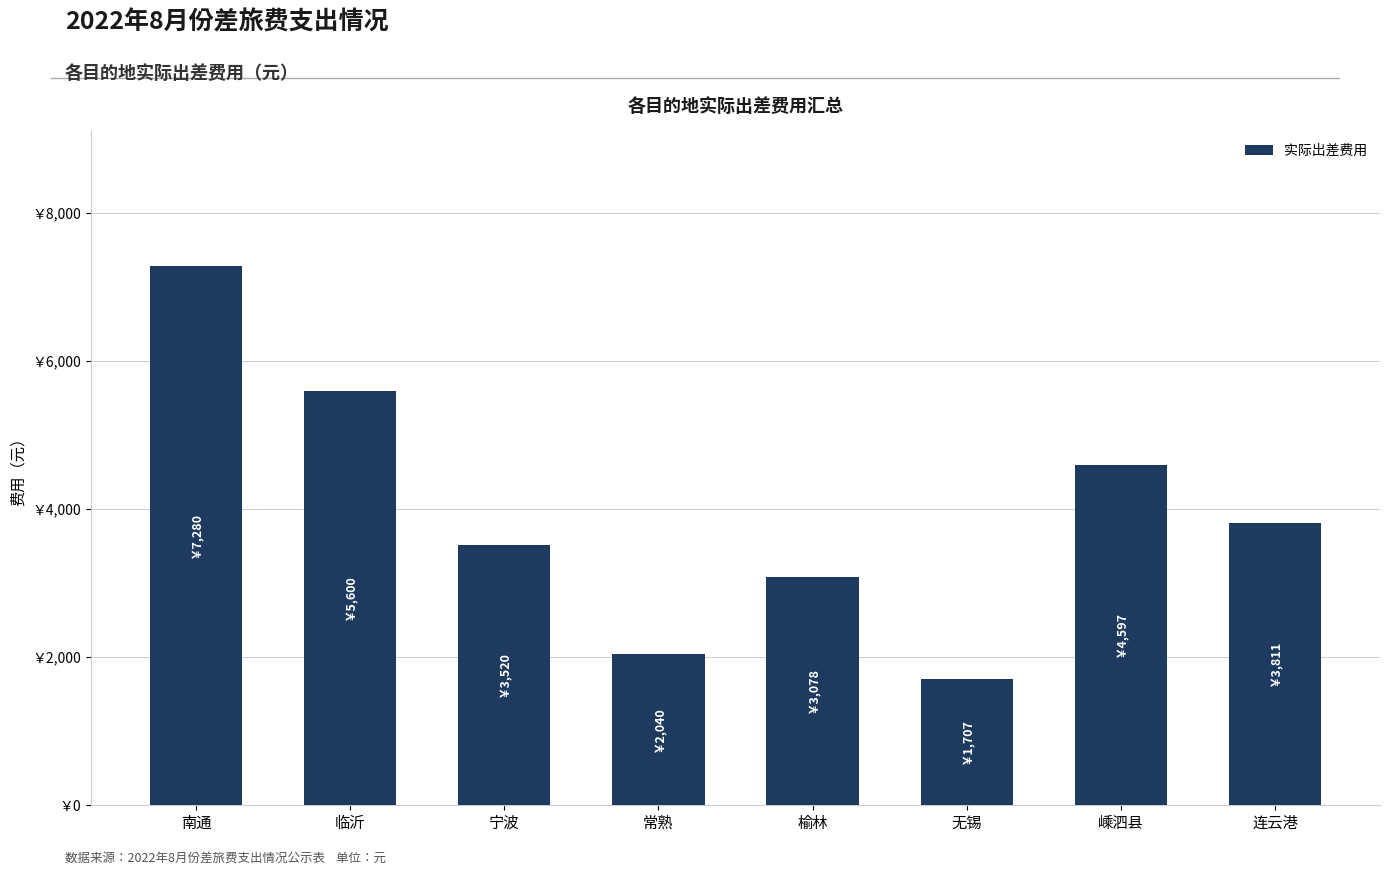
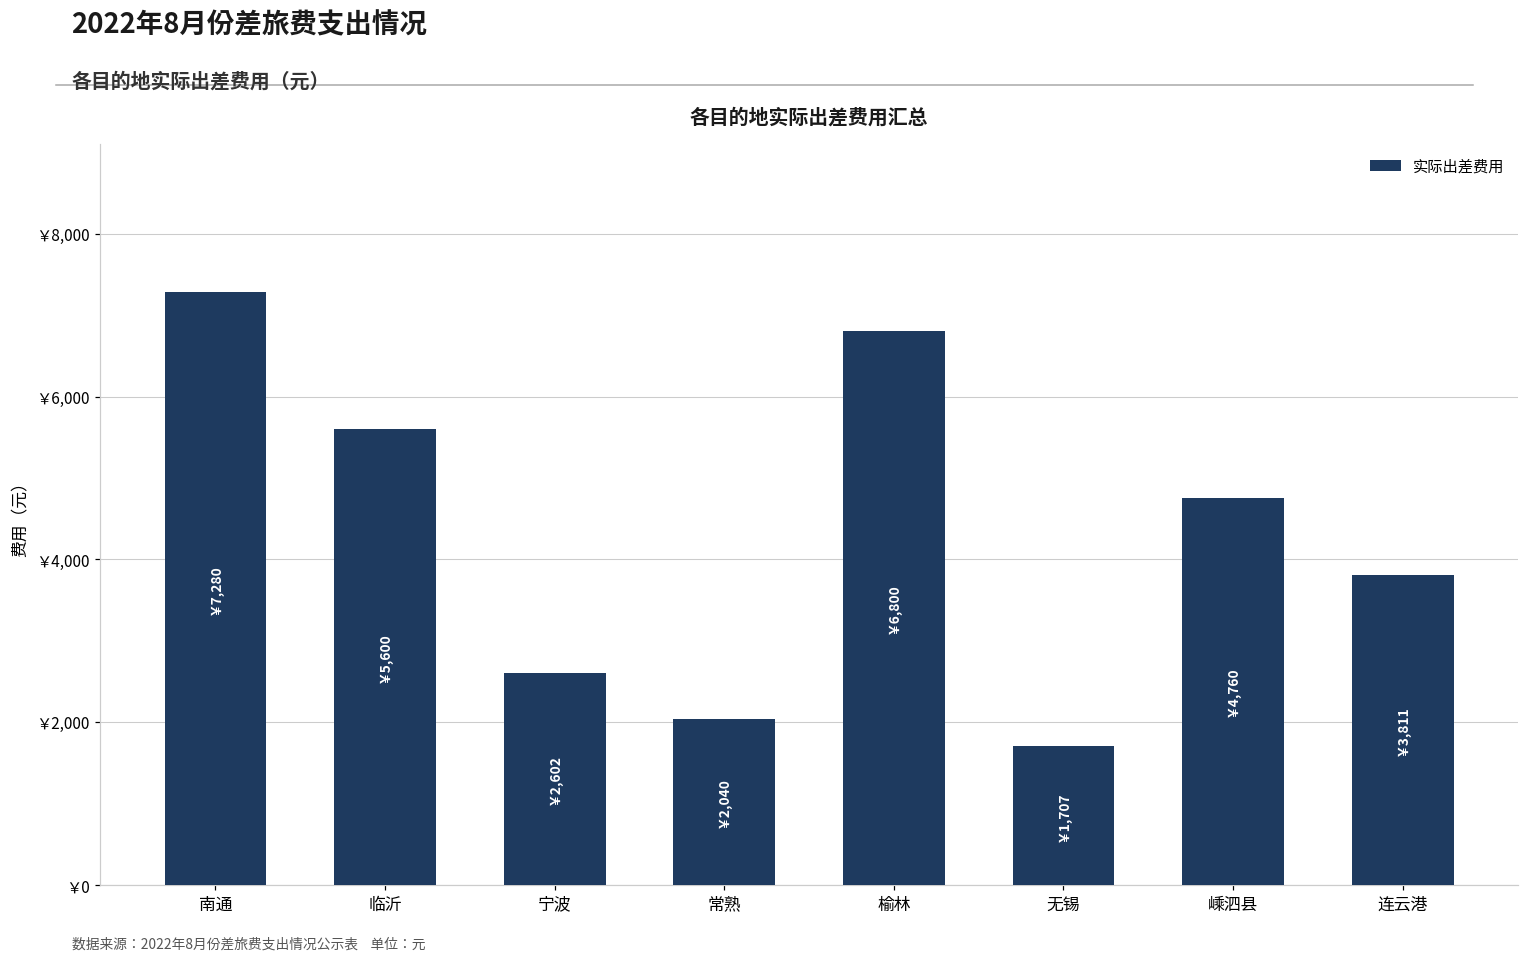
  {
    "南通": "7,280",
    "临沂": "5,600",
-   "宁波": "3,520",
+   "宁波": "2,602",
    "常熟": "2,040",
-   "榆林": "3,078",
+   "榆林": "6,800",
    "无锡": "1,707",
-   "嵊泗县": "4,597",
+   "嵊泗县": "4,760",
    "连云港": "3,811"
  }
